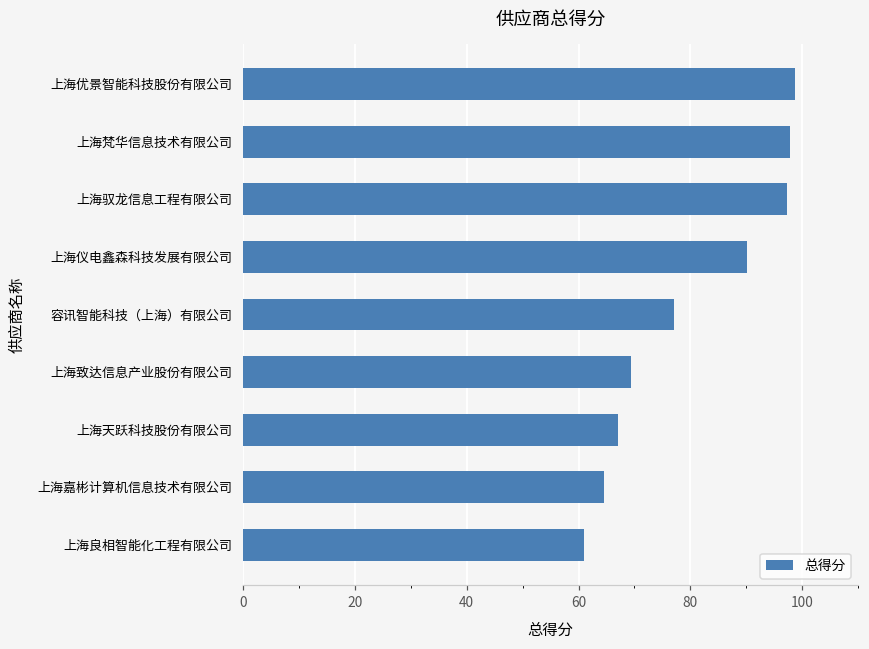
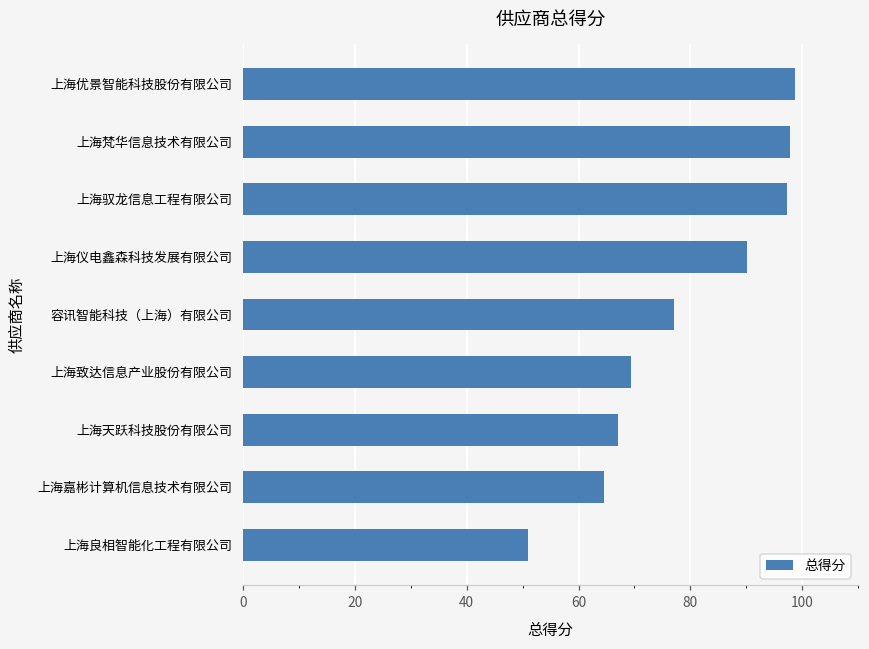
  {
    "上海优景智能科技股份有限公司": 99,
    "上海梵华信息技术有限公司": 98,
    "上海驭龙信息工程有限公司": 97,
    "上海仪电鑫森科技发展有限公司": 90,
    "容讯智能科技（上海）有限公司": 77,
    "上海致达信息产业股份有限公司": 69,
    "上海天跃科技股份有限公司": 67,
    "上海嘉彬计算机信息技术有限公司": 65,
-   "上海良相智能化工程有限公司": 61
+   "上海良相智能化工程有限公司": 51
  }
